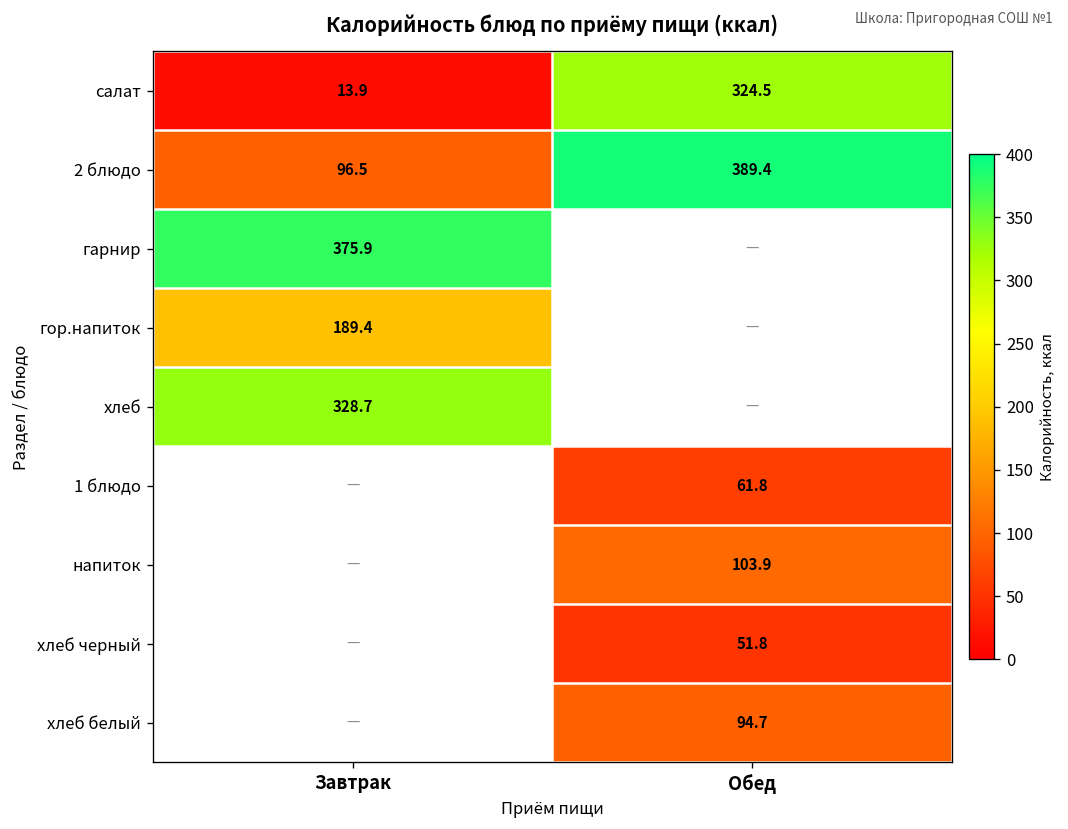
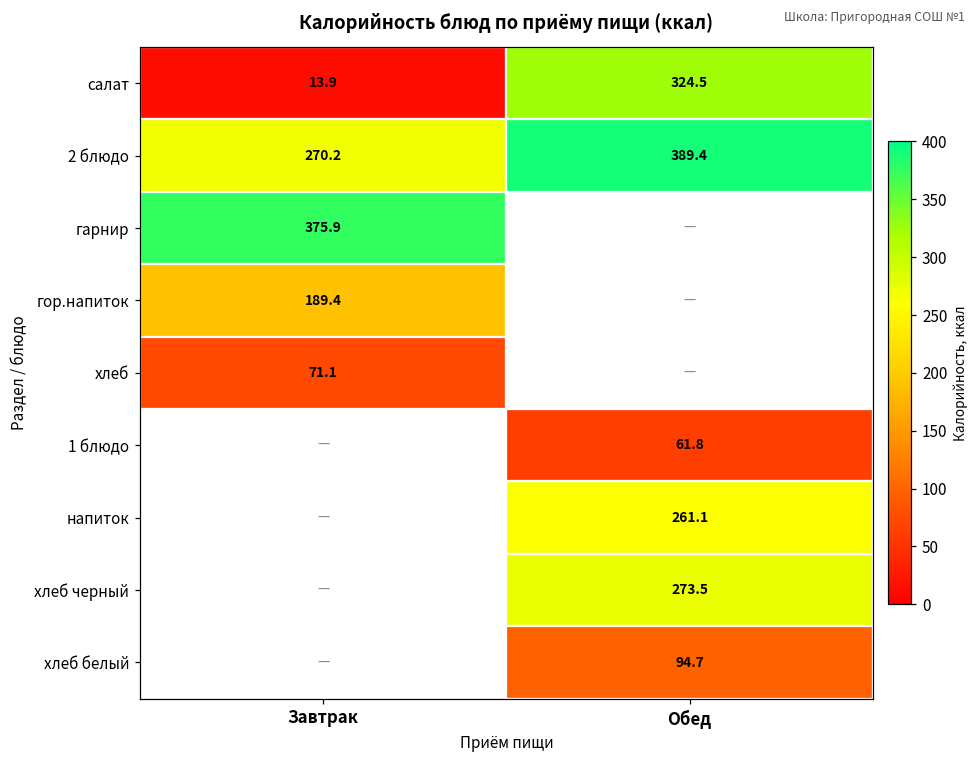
  {
    "салат": {
      "Завтрак": 13.9,
      "Обед": 324.5
    },
    "2 блюдо": {
-     "Завтрак": 96.5,
+     "Завтрак": 270.2,
      "Обед": 389.4
    },
    "гарнир": {
      "Завтрак": 375.9
    },
    "гор.напиток": {
      "Завтрак": 189.4
    },
    "хлеб": {
-     "Завтрак": 328.7
+     "Завтрак": 71.1
    },
    "1 блюдо": {
      "Обед": 61.8
    },
    "напиток": {
-     "Обед": 103.9
+     "Обед": 261.1
    },
    "хлеб черный": {
-     "Обед": 51.8
+     "Обед": 273.5
    },
    "хлеб белый": {
      "Обед": 94.7
    }
  }
